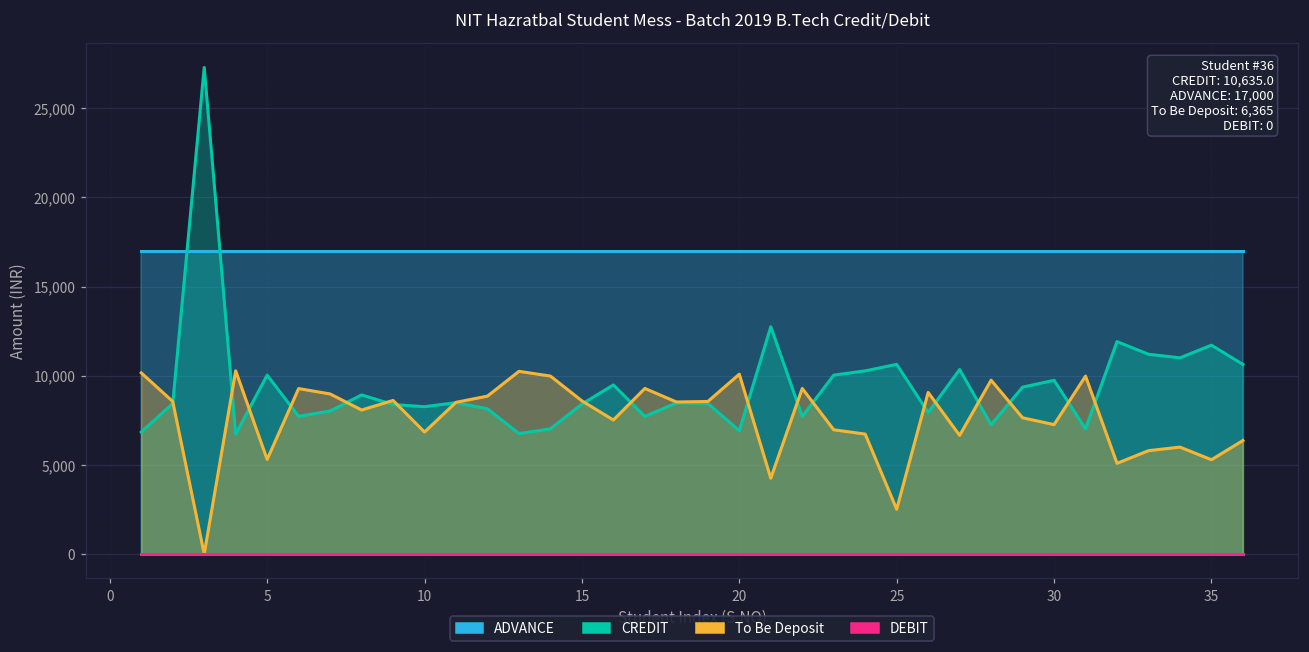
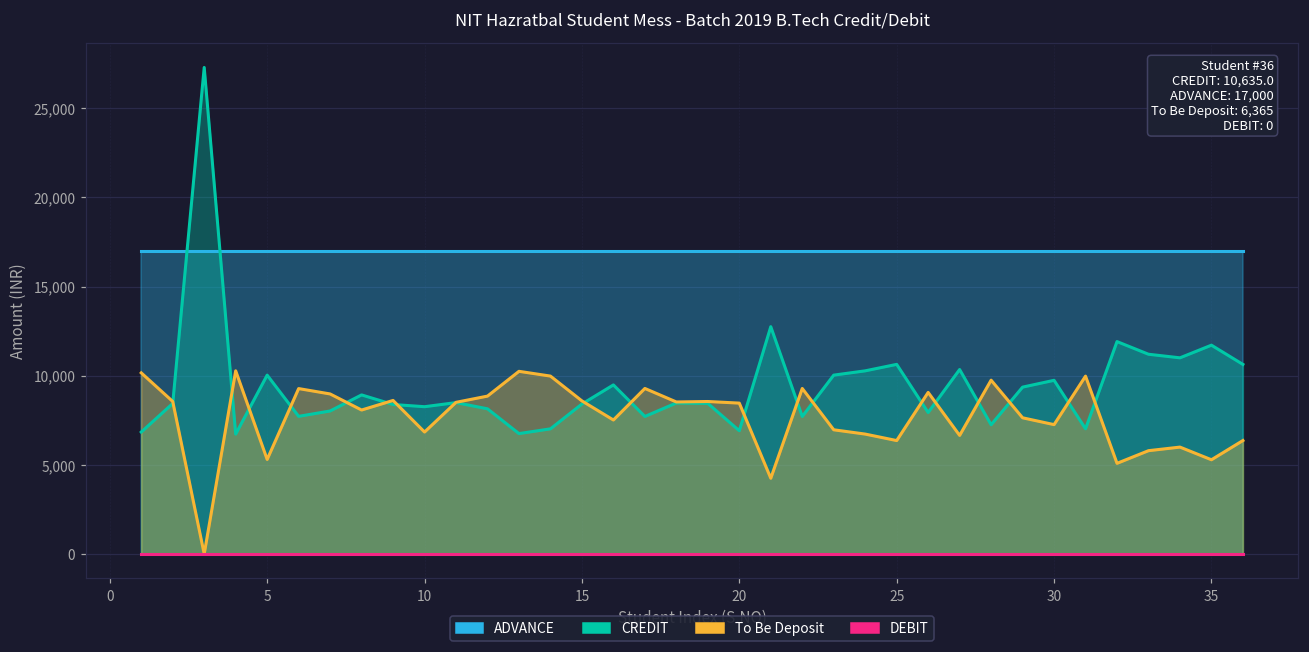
  {
    "To Be Deposit": {
      "5": "5,300",
      "10": "6,800",
      "15": "8,600",
-     "20": "10,100",
-     "25": "2,500",
+     "20": "8,500",
+     "25": "6,400",
      "30": "7,300",
      "35": "5,300"
    },
    "DEBIT": {
      "5": "0",
      "10": "0",
      "15": "0",
      "20": "0",
      "25": "0",
      "30": "0",
      "35": "0"
    }
  }
